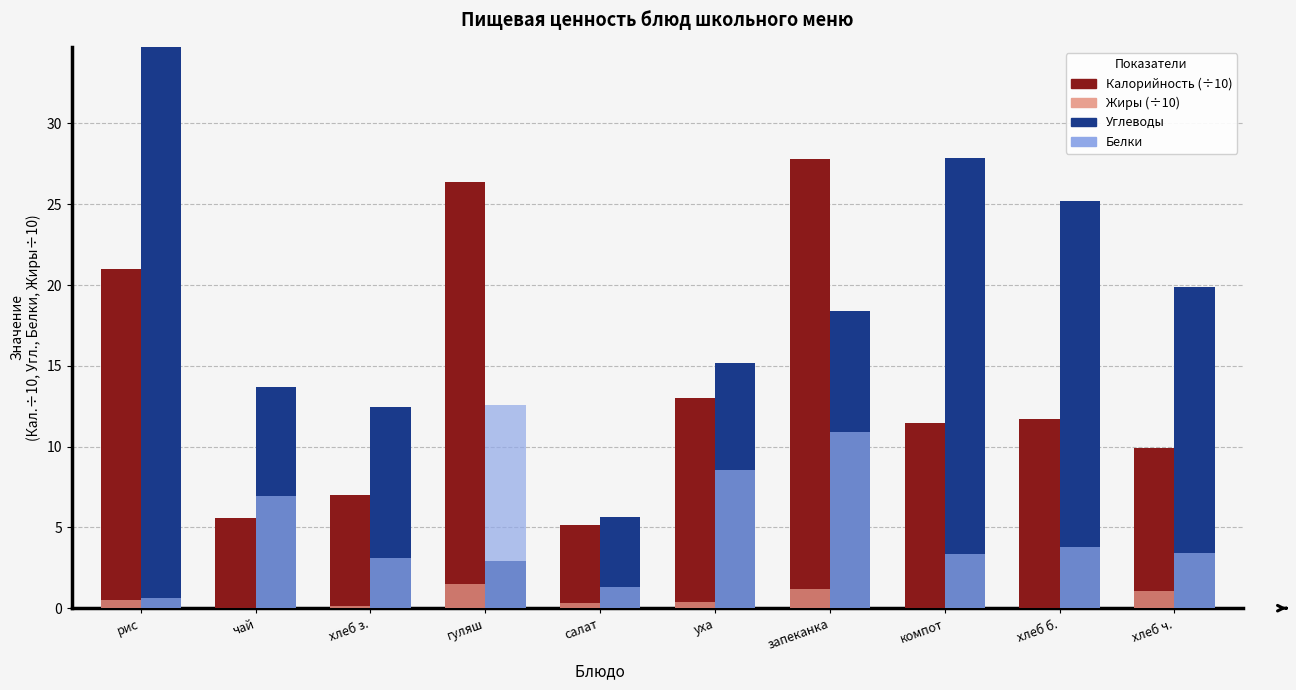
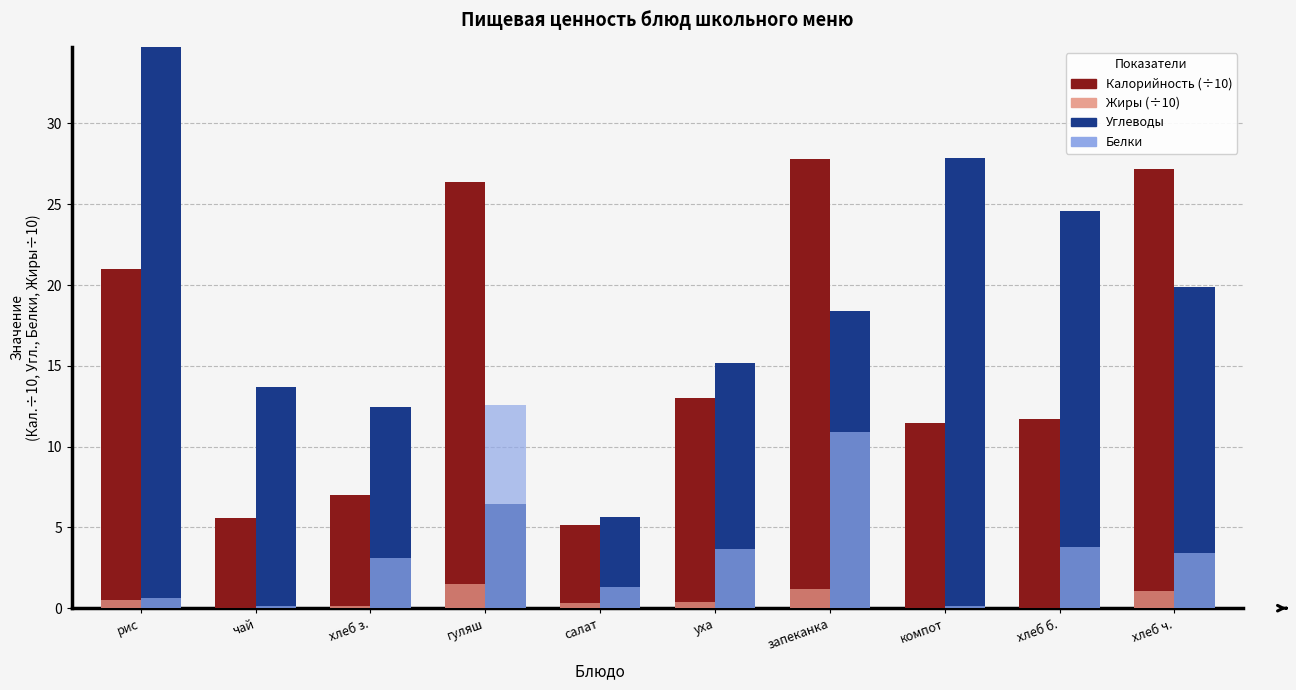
  {
    "Калорийность (÷10)": {
      "рис": 21.0,
      "чай": 5.6,
      "хлеб з.": 7.0,
      "гуляш": 26.4,
      "салат": 5.1,
      "уха": 13.0,
      "запеканка": 27.8,
      "компот": 11.5,
      "хлеб б.": 11.7,
-     "хлеб ч.": 9.9
+     "хлеб ч.": 27.2
    },
    "Углеводы": {
      "чай": 13.7,
      "хлеб з.": 12.4,
-     "гуляш": 2.9,
+     "гуляш": 6.4,
      "салат": 5.6,
      "уха": 15.2,
      "запеканка": 18.4,
      "компот": 27.9,
-     "хлеб б.": 25.2,
+     "хлеб б.": 24.6,
      "хлеб ч.": 19.9
    },
    "Белки": {
-     "чай": 7.0,
+     "чай": 0.1,
      "гуляш": 12.6,
-     "уха": 8.6,
-     "компот": 3.3
+     "уха": 3.7,
+     "компот": 0.2
    }
  }
